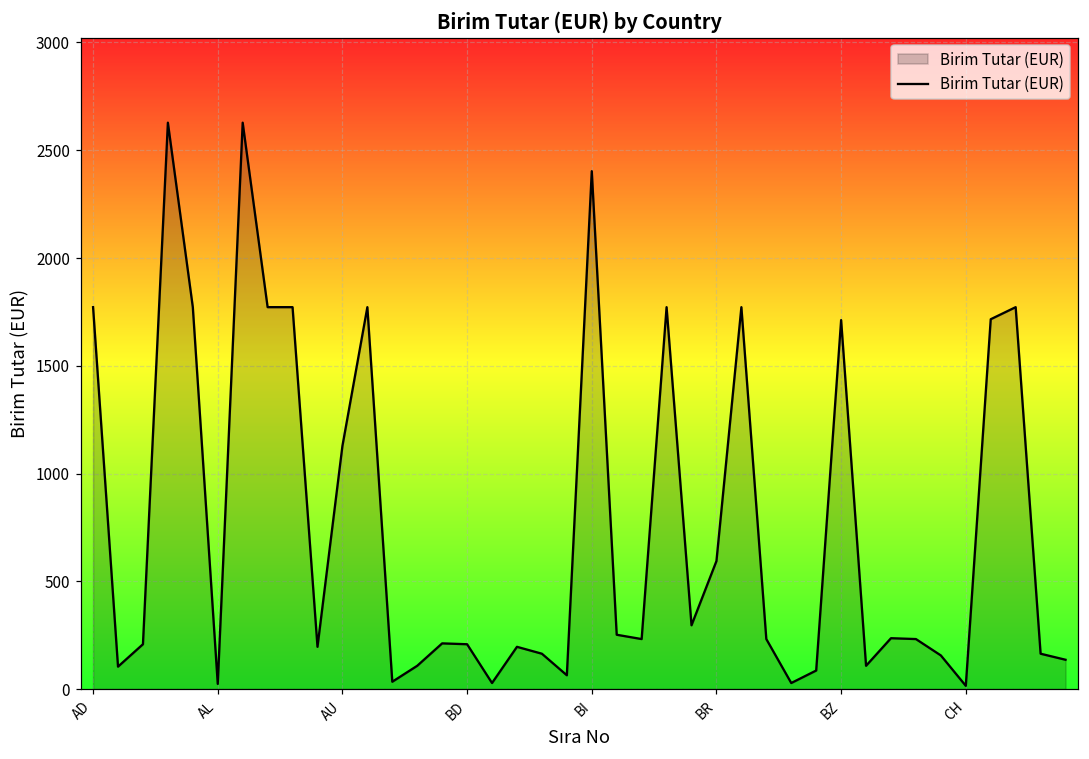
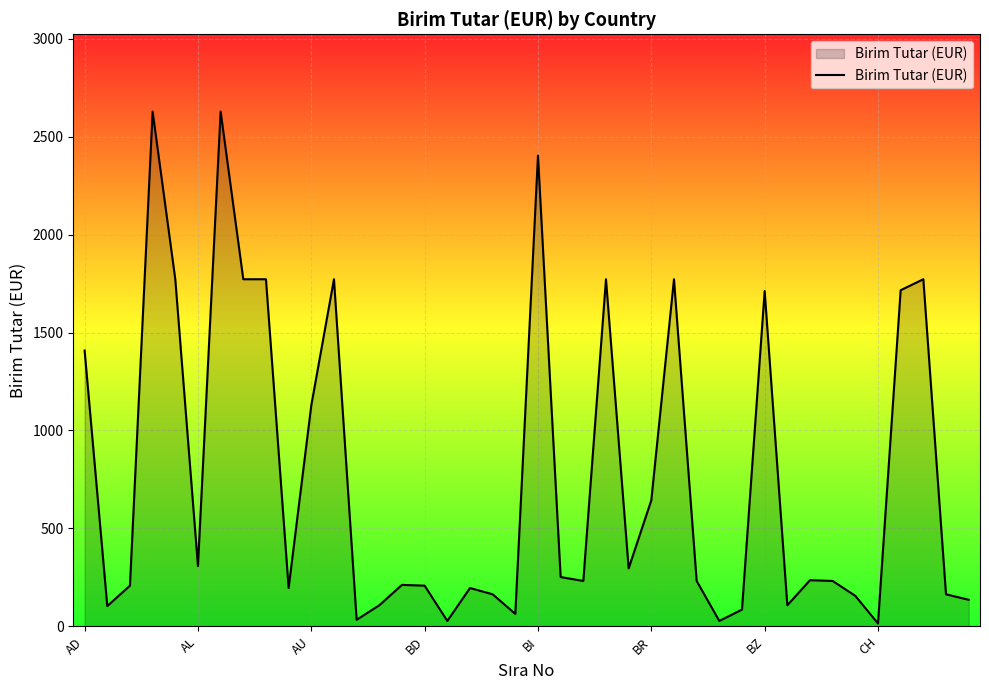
  {
-   "AD": 1770,
-   "AL": 20,
+   "AD": 1410,
+   "AL": 310,
    "AU": 1130,
    "BD": 210,
    "BI": 2400,
-   "BR": 590,
+   "BR": 640,
    "BZ": 1710,
    "CH": 20
  }
